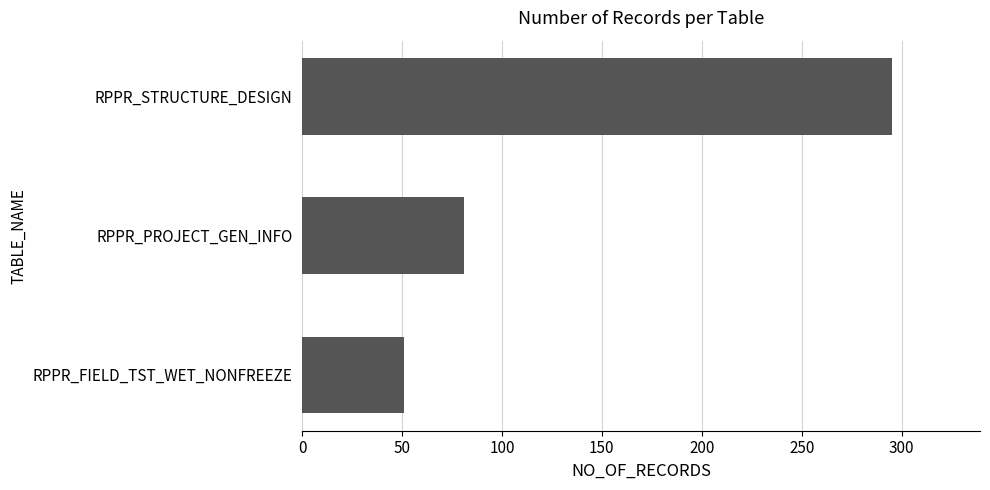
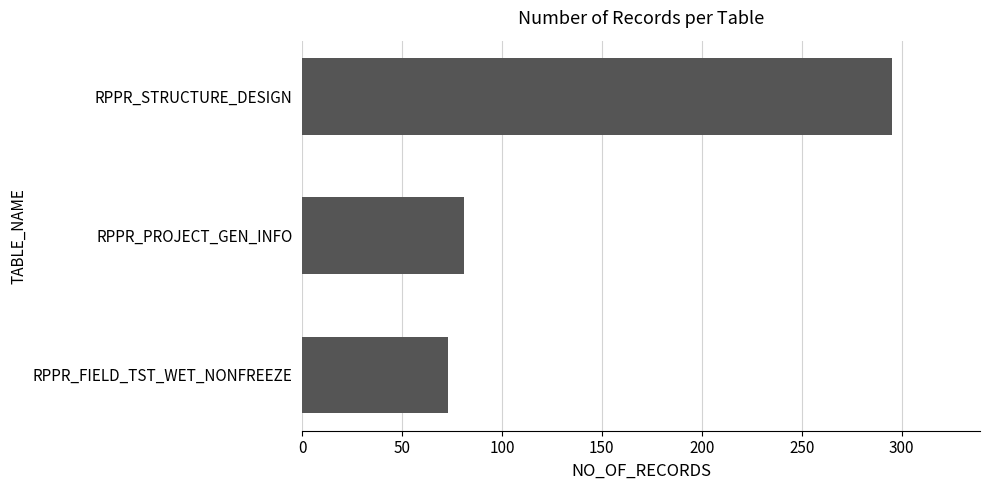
  {
    "RPPR_STRUCTURE_DESIGN": 295,
    "RPPR_PROJECT_GEN_INFO": 81,
-   "RPPR_FIELD_TST_WET_NONFREEZE": 51
+   "RPPR_FIELD_TST_WET_NONFREEZE": 73
  }
